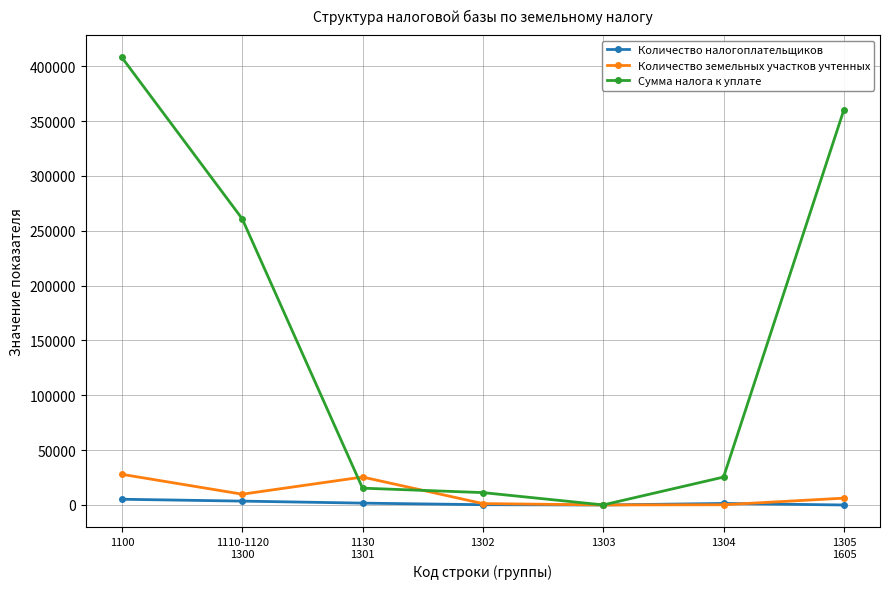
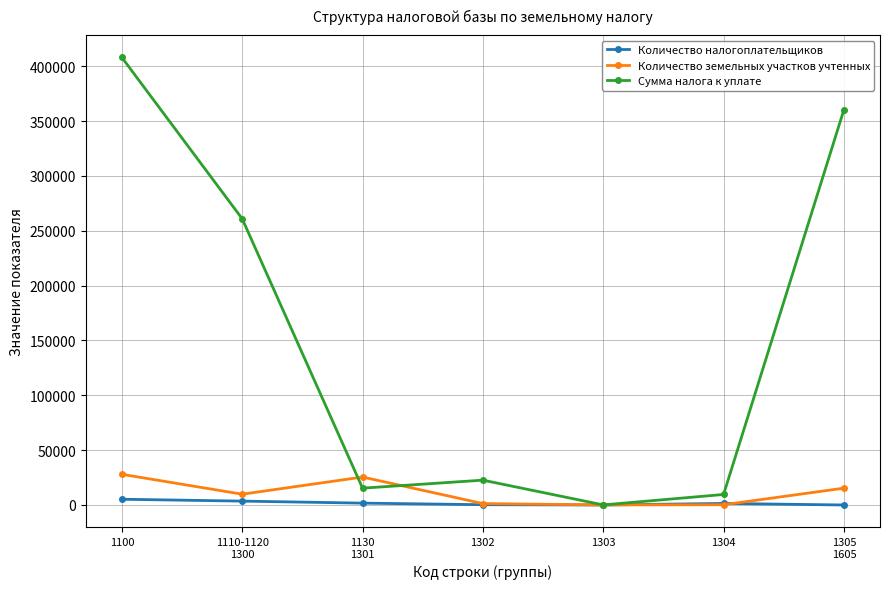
  {
    "Количество налогоплательщиков": {
      "1100": 5000,
      "1110-1120 1300": 4000,
      "1130 1301": 2000,
      "1305 1605": 0
    },
    "Количество земельных участков учтенных": {
      "1100": 28000,
      "1110-1120 1300": 10000,
      "1130 1301": 25000,
-     "1305 1605": 6000
+     "1305 1605": 15000
    },
    "Сумма налога к уплате": {
      "1100": 408000,
      "1110-1120 1300": 261000,
      "1130 1301": 15000,
-     "1302": 11000,
-     "1304": 25000,
+     "1302": 23000,
+     "1304": 10000,
      "1305 1605": 360000
    }
  }
